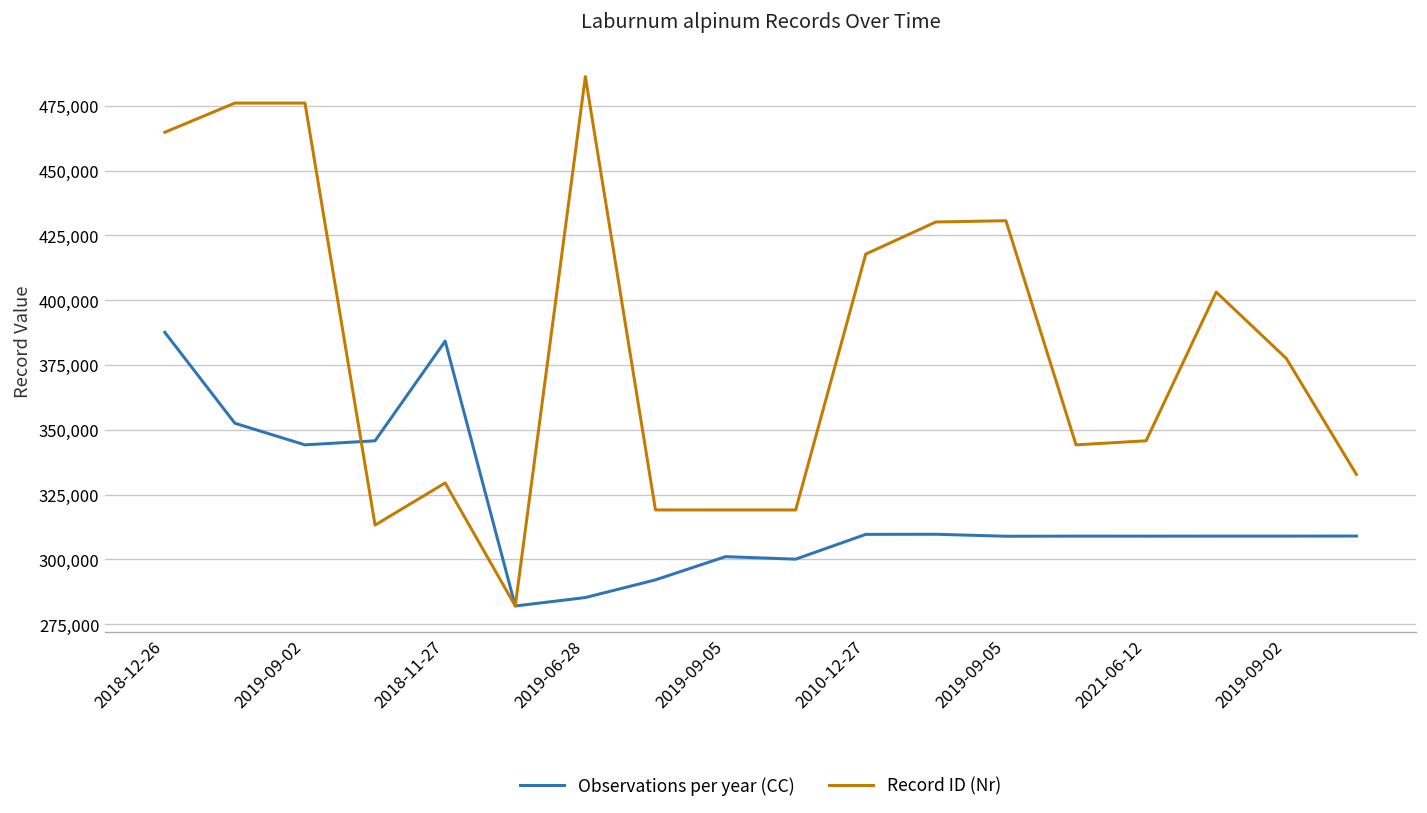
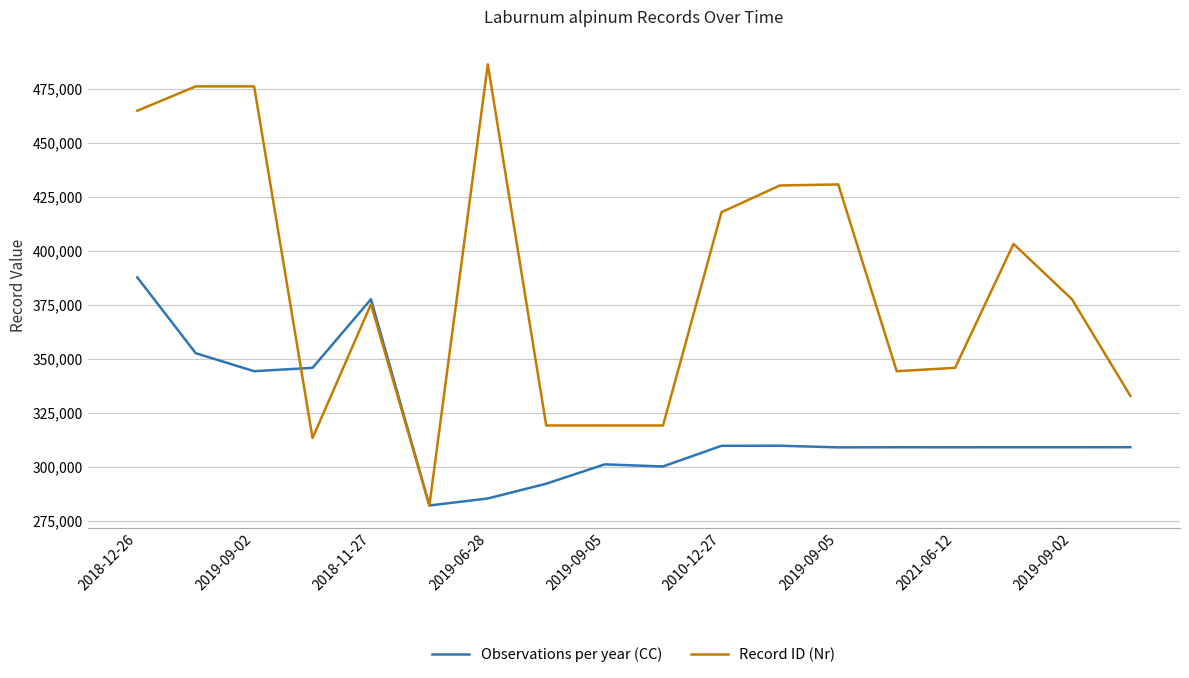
  {
    "Observations per year (CC)": {
      "2018-12-26": "388,000",
-     "2018-11-27": "384,000",
+     "2018-11-27": "378,000",
      "2019-06-28": "285,000"
    },
    "Record ID (Nr)": {
      "2018-12-26": "465,000",
-     "2018-11-27": "330,000",
+     "2018-11-27": "375,000",
      "2019-06-28": "486,000"
    }
  }
